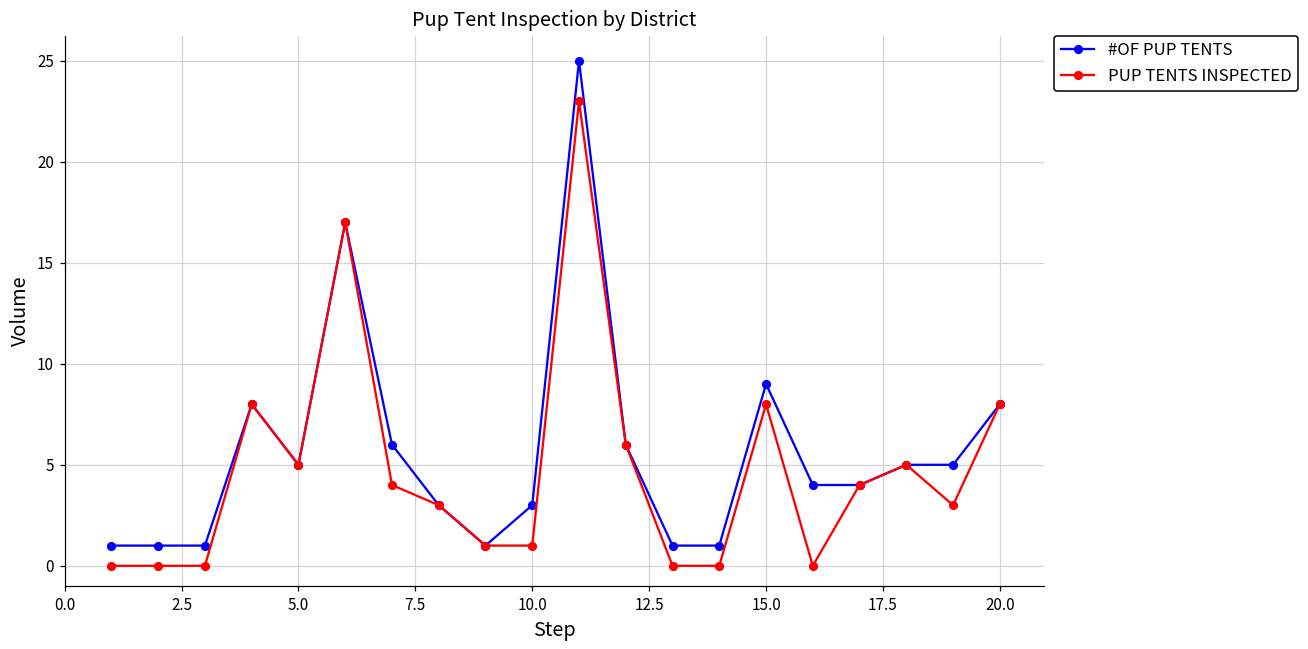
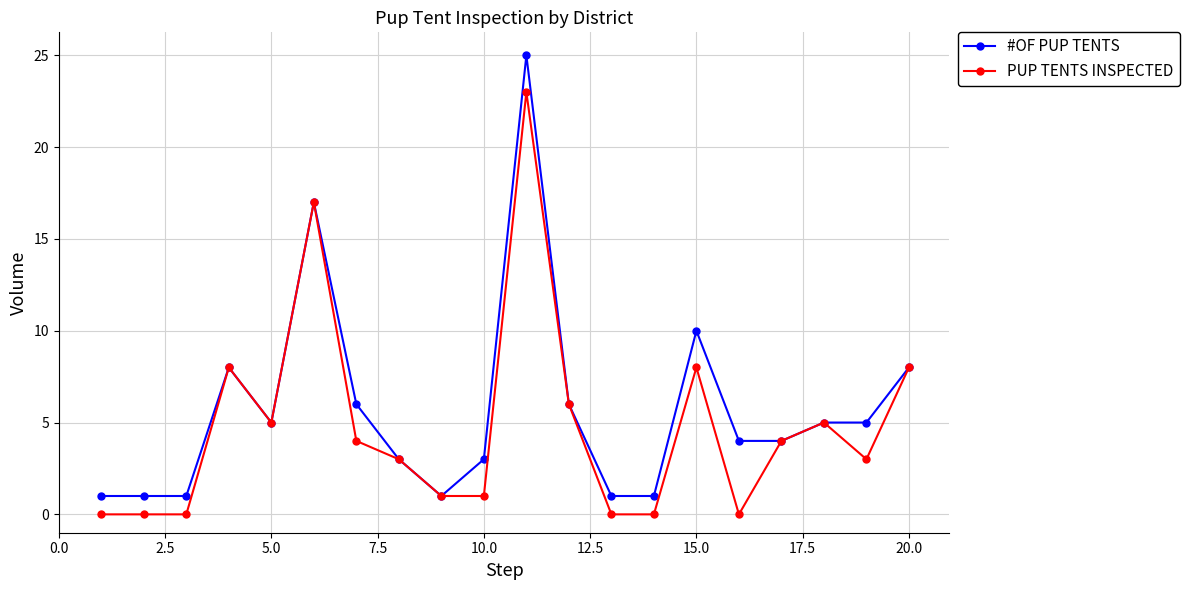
  {
    "#OF PUP TENTS": {
      "10.0": 3,
-     "15.0": 9
+     "15.0": 10
    },
    "PUP TENTS INSPECTED": {
      "10.0": 1,
      "15.0": 8
    }
  }
